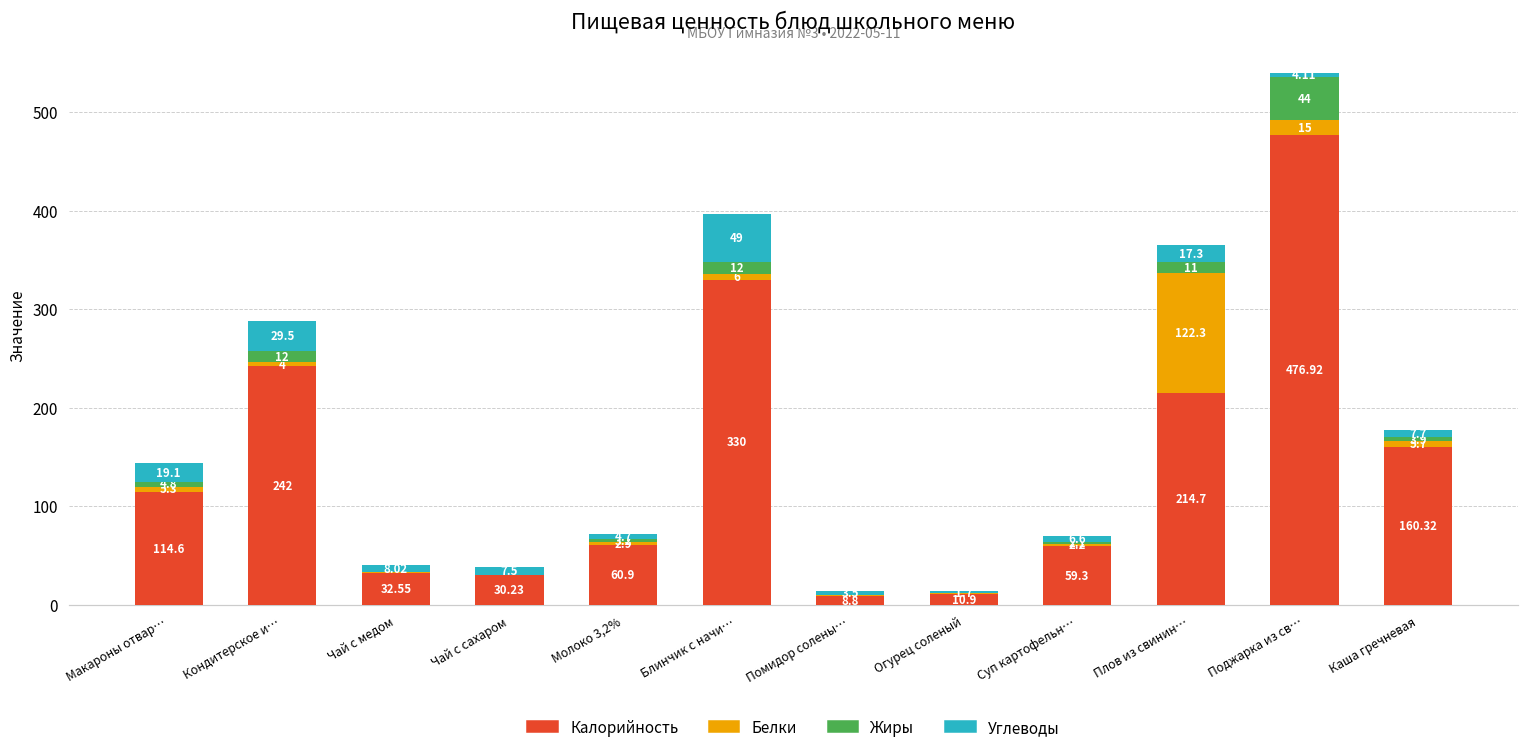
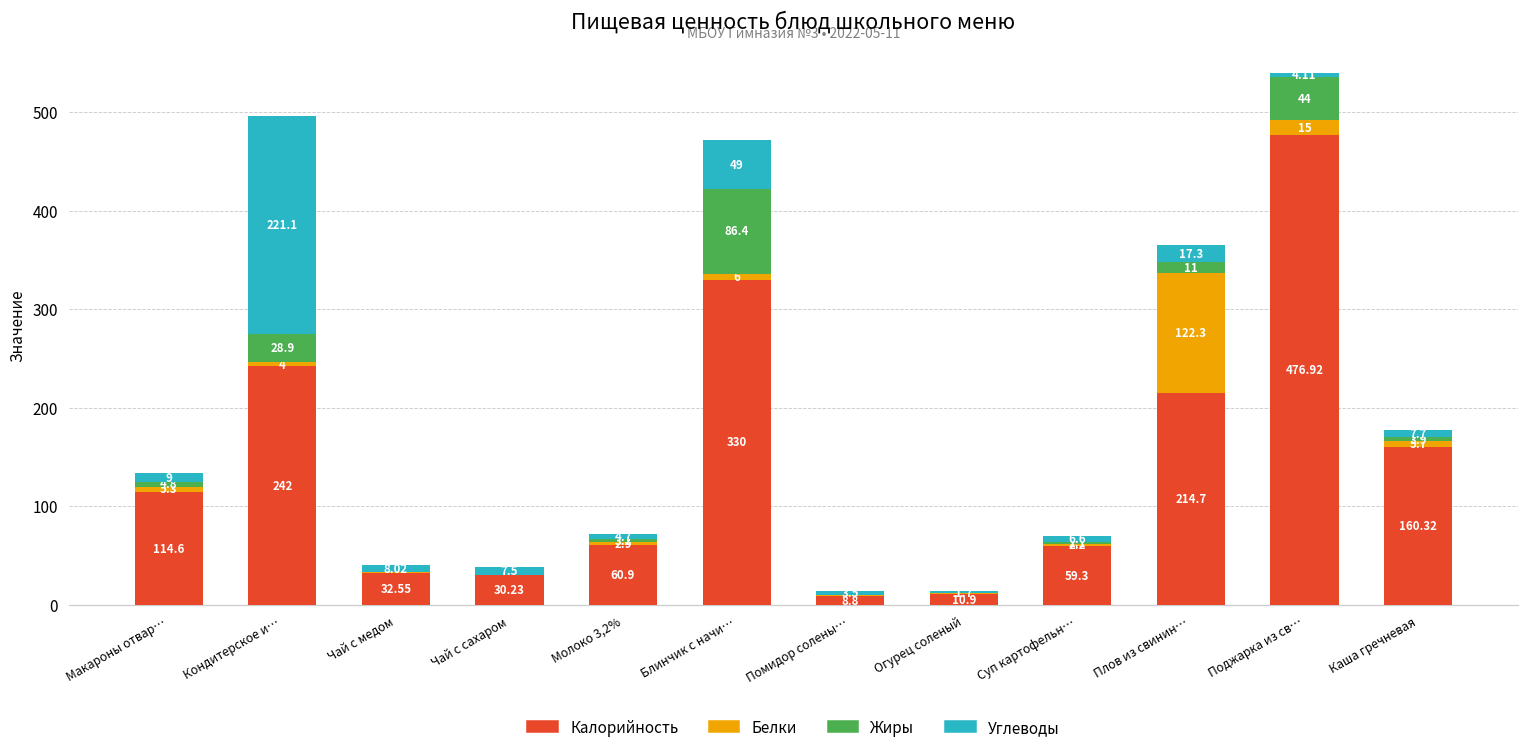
  {
    "Калорийность": {
      "Макароны отвар…": 114.6,
      "Кондитерское и…": 242,
      "Чай с медом": 32.55,
      "Чай с сахаром": 30.23,
      "Молоко 3,2%": 60.9,
      "Блинчик с начи…": 330,
      "Суп картофельн…": 59.3,
      "Плов из свинин…": 214.7,
      "Поджарка из св…": 476.92,
      "Каша гречневая": 160.32
    },
    "Белки": {
      "Плов из свинин…": 122.3,
      "Поджарка из св…": 15
    },
    "Жиры": {
-     "Кондитерское и…": 12,
-     "Блинчик с начи…": 12,
+     "Кондитерское и…": 28.9,
+     "Блинчик с начи…": 86.4,
      "Плов из свинин…": 11,
      "Поджарка из св…": 44
    },
    "Углеводы": {
-     "Макароны отвар…": 19.1,
-     "Кондитерское и…": 29.5,
+     "Макароны отвар…": 9,
+     "Кондитерское и…": 221.1,
      "Чай с медом": 8.02,
      "Чай с сахаром": 7.5,
      "Блинчик с начи…": 49,
      "Плов из свинин…": 17.3,
      "Поджарка из св…": 4.11
    }
  }
